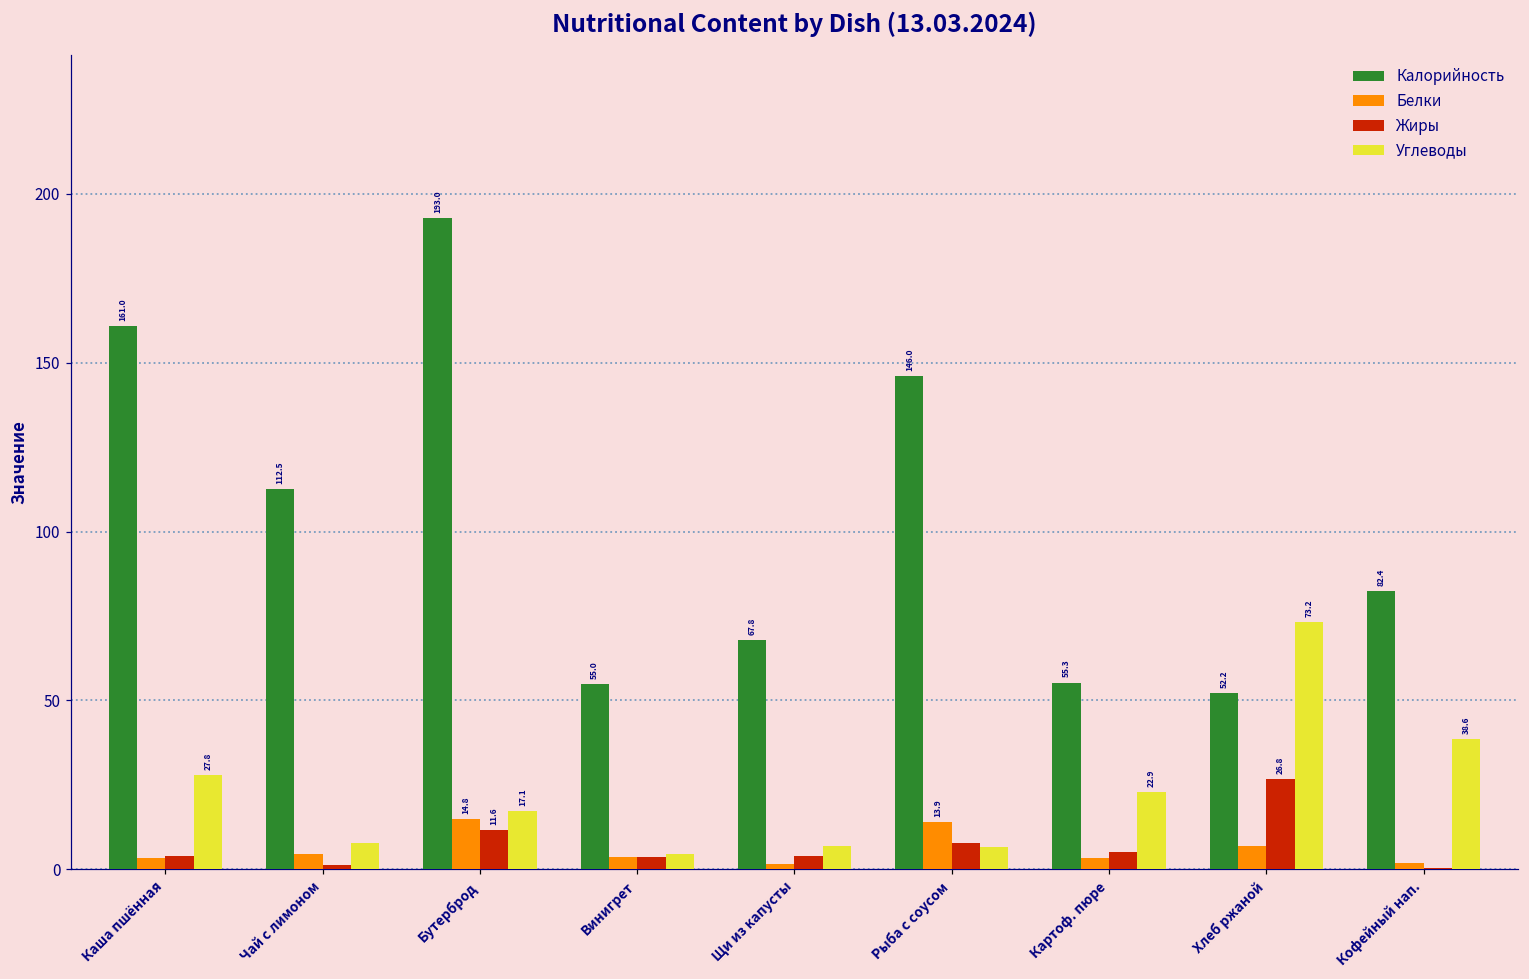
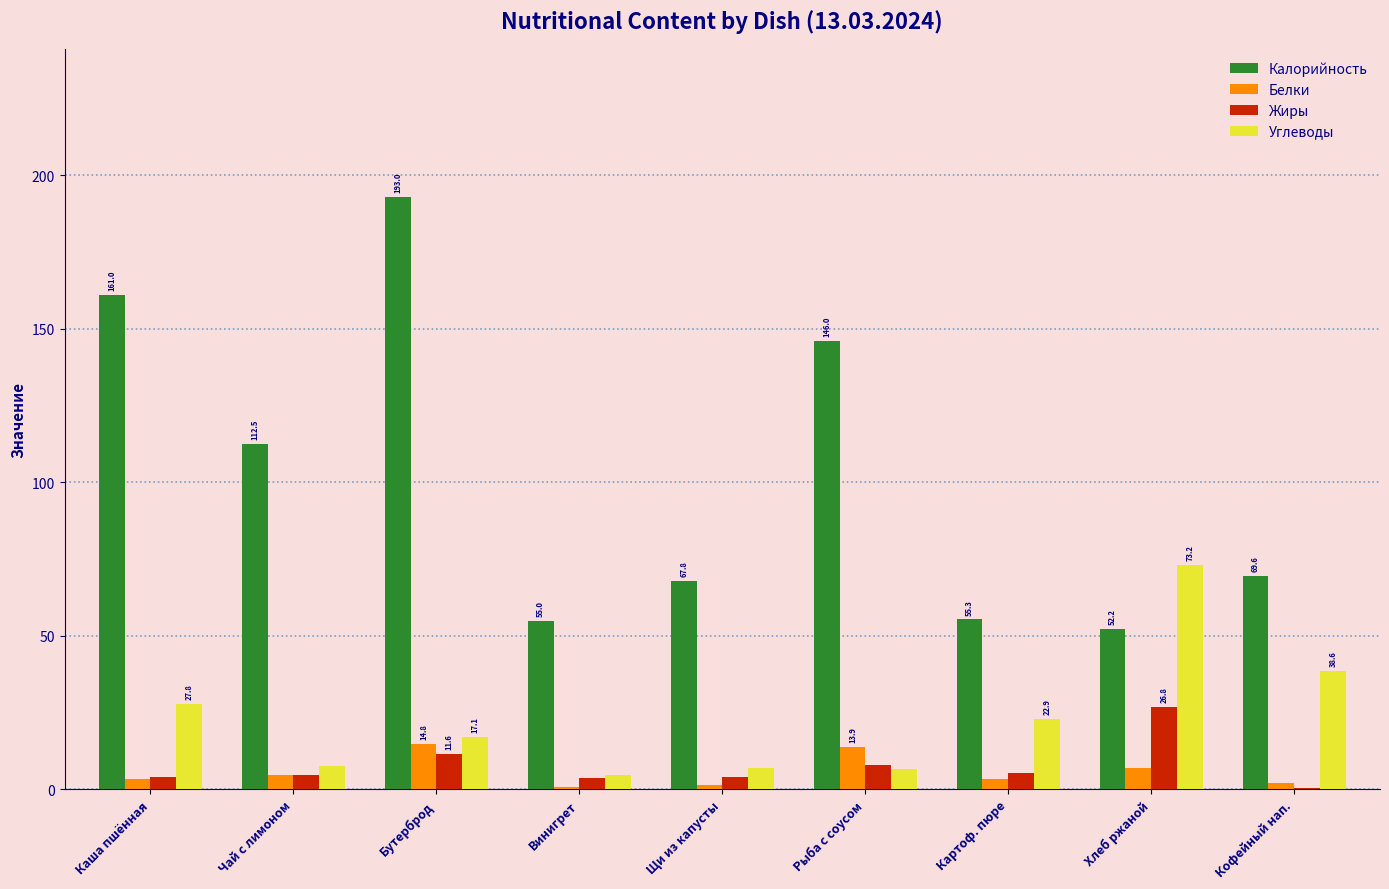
  {
    "Калорийность": {
      "Каша пшённая": 161.0,
      "Чай с лимоном": 112.5,
      "Бутерброд": 193.0,
      "Винигрет": 55.0,
      "Щи из капусты": 67.8,
      "Рыба с соусом": 146.0,
      "Картоф. пюре": 55.3,
      "Хлеб ржаной": 52.2,
-     "Кофейный нап.": 82.4
+     "Кофейный нап.": 69.6
    },
    "Белки": {
      "Каша пшённая": 3,
      "Чай с лимоном": 5,
-     "Винигрет": 4,
+     "Винигрет": 1,
      "Щи из капусты": 1,
      "Картоф. пюре": 3,
      "Хлеб ржаной": 7,
      "Кофейный нап.": 2
    },
    "Жиры": {
      "Каша пшённая": 4,
-     "Чай с лимоном": 1,
+     "Чай с лимоном": 4,
      "Винигрет": 4,
      "Щи из капусты": 4,
      "Рыба с соусом": 8,
      "Картоф. пюре": 5
    },
    "Углеводы": {
      "Каша пшённая": 27.8,
      "Бутерброд": 17.1,
      "Картоф. пюре": 22.9,
      "Хлеб ржаной": 73.2,
      "Кофейный нап.": 38.6
    }
  }
